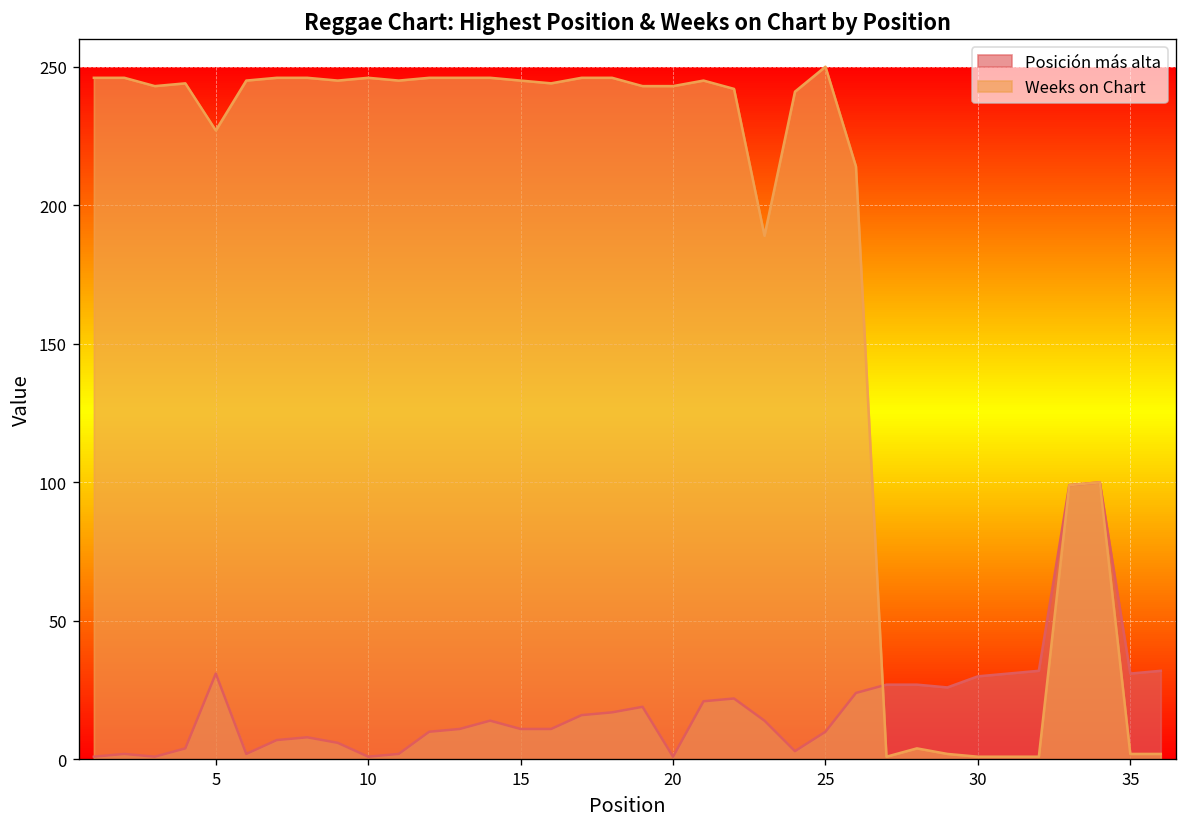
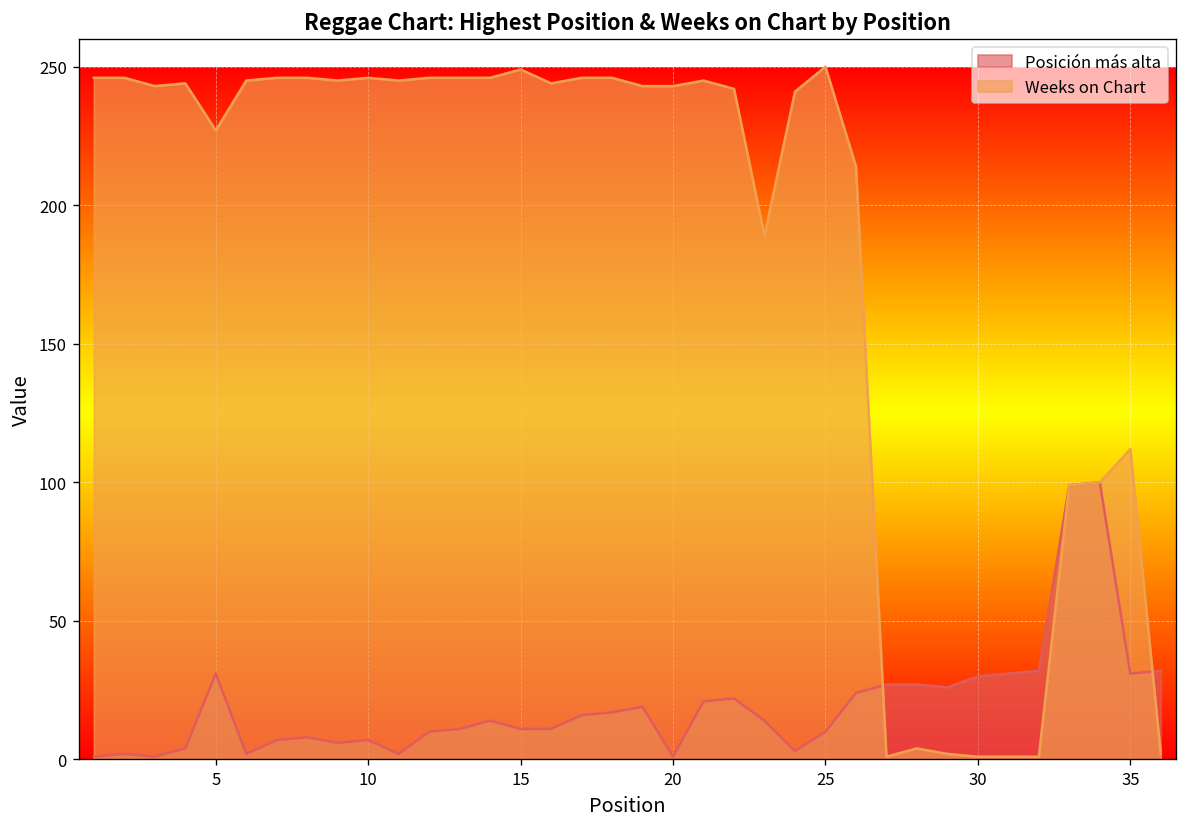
  {
    "Posición más alta": {
      "5": 31,
-     "10": 1,
+     "10": 7,
      "15": 11,
      "20": 1,
      "25": 10,
      "30": 30,
      "35": 31
    },
    "Weeks on Chart": {
      "5": 227,
      "10": 246,
-     "15": 245,
+     "15": 249,
      "20": 243,
      "25": 250,
      "30": 1,
-     "35": 2
+     "35": 112
    }
  }
